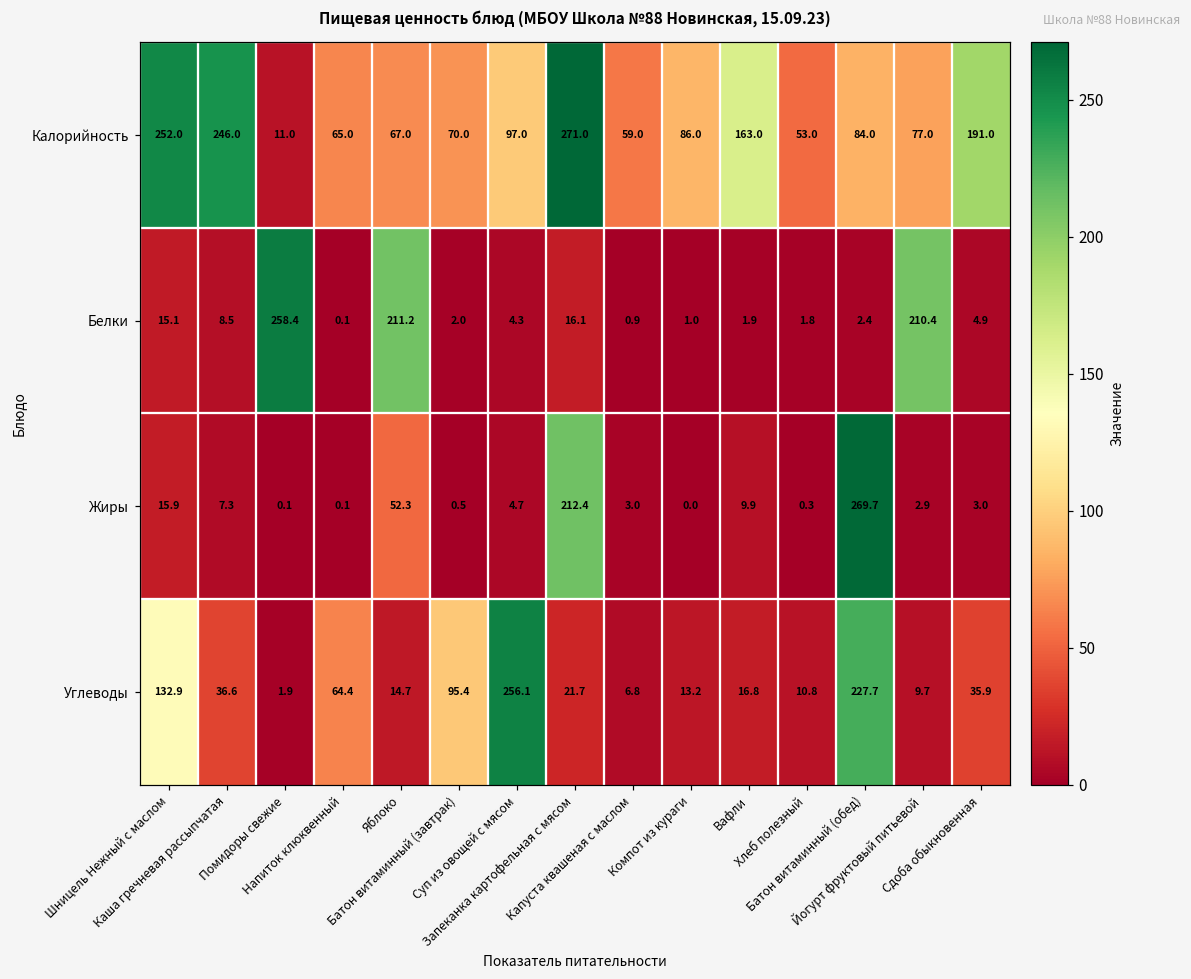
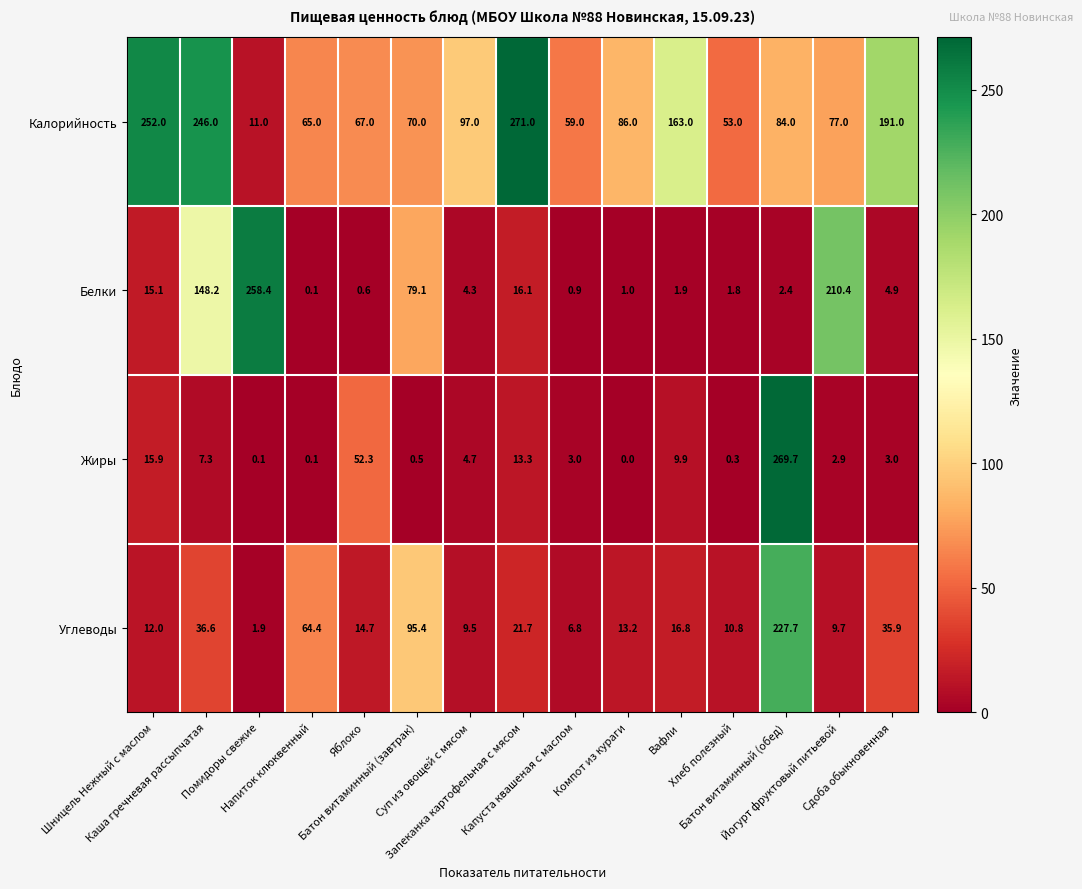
  {
    "Калорийность": {
      "Шницель Нежный с маслом": 252.0,
      "Каша гречневая рассыпчатая": 246.0,
      "Помидоры свежие": 11.0,
      "Напиток клюквенный": 65.0,
      "Яблоко": 67.0,
      "Батон витаминный (завтрак)": 70.0,
      "Суп из овощей с мясом": 97.0,
      "Запеканка картофельная с мясом": 271.0,
      "Капуста квашеная с маслом": 59.0,
      "Компот из кураги": 86.0,
      "Вафли": 163.0,
      "Хлеб полезный": 53.0,
      "Батон витаминный (обед)": 84.0,
      "Йогурт фруктовый питьевой": 77.0,
      "Сдоба обыкновенная": 191.0
    },
    "Белки": {
      "Шницель Нежный с маслом": 15.1,
-     "Каша гречневая рассыпчатая": 8.5,
+     "Каша гречневая рассыпчатая": 148.2,
      "Помидоры свежие": 258.4,
      "Напиток клюквенный": 0.1,
-     "Яблоко": 211.2,
-     "Батон витаминный (завтрак)": 2.0,
+     "Яблоко": 0.6,
+     "Батон витаминный (завтрак)": 79.1,
      "Суп из овощей с мясом": 4.3,
      "Запеканка картофельная с мясом": 16.1,
      "Капуста квашеная с маслом": 0.9,
      "Компот из кураги": 1.0,
      "Вафли": 1.9,
      "Хлеб полезный": 1.8,
      "Батон витаминный (обед)": 2.4,
      "Йогурт фруктовый питьевой": 210.4,
      "Сдоба обыкновенная": 4.9
    },
    "Жиры": {
      "Шницель Нежный с маслом": 15.9,
      "Каша гречневая рассыпчатая": 7.3,
      "Помидоры свежие": 0.1,
      "Напиток клюквенный": 0.1,
      "Яблоко": 52.3,
      "Батон витаминный (завтрак)": 0.5,
      "Суп из овощей с мясом": 4.7,
-     "Запеканка картофельная с мясом": 212.4,
+     "Запеканка картофельная с мясом": 13.3,
      "Капуста квашеная с маслом": 3.0,
      "Компот из кураги": 0.0,
      "Вафли": 9.9,
      "Хлеб полезный": 0.3,
      "Батон витаминный (обед)": 269.7,
      "Йогурт фруктовый питьевой": 2.9,
      "Сдоба обыкновенная": 3.0
    },
    "Углеводы": {
-     "Шницель Нежный с маслом": 132.9,
+     "Шницель Нежный с маслом": 12.0,
      "Каша гречневая рассыпчатая": 36.6,
      "Помидоры свежие": 1.9,
      "Напиток клюквенный": 64.4,
      "Яблоко": 14.7,
      "Батон витаминный (завтрак)": 95.4,
-     "Суп из овощей с мясом": 256.1,
+     "Суп из овощей с мясом": 9.5,
      "Запеканка картофельная с мясом": 21.7,
      "Капуста квашеная с маслом": 6.8,
      "Компот из кураги": 13.2,
      "Вафли": 16.8,
      "Хлеб полезный": 10.8,
      "Батон витаминный (обед)": 227.7,
      "Йогурт фруктовый питьевой": 9.7,
      "Сдоба обыкновенная": 35.9
    }
  }
